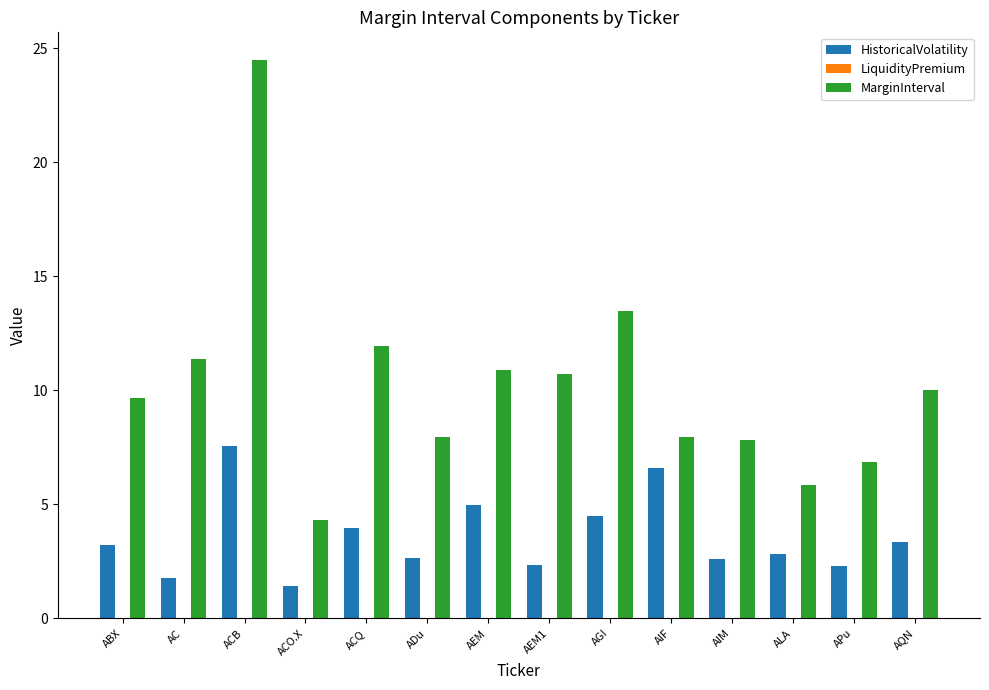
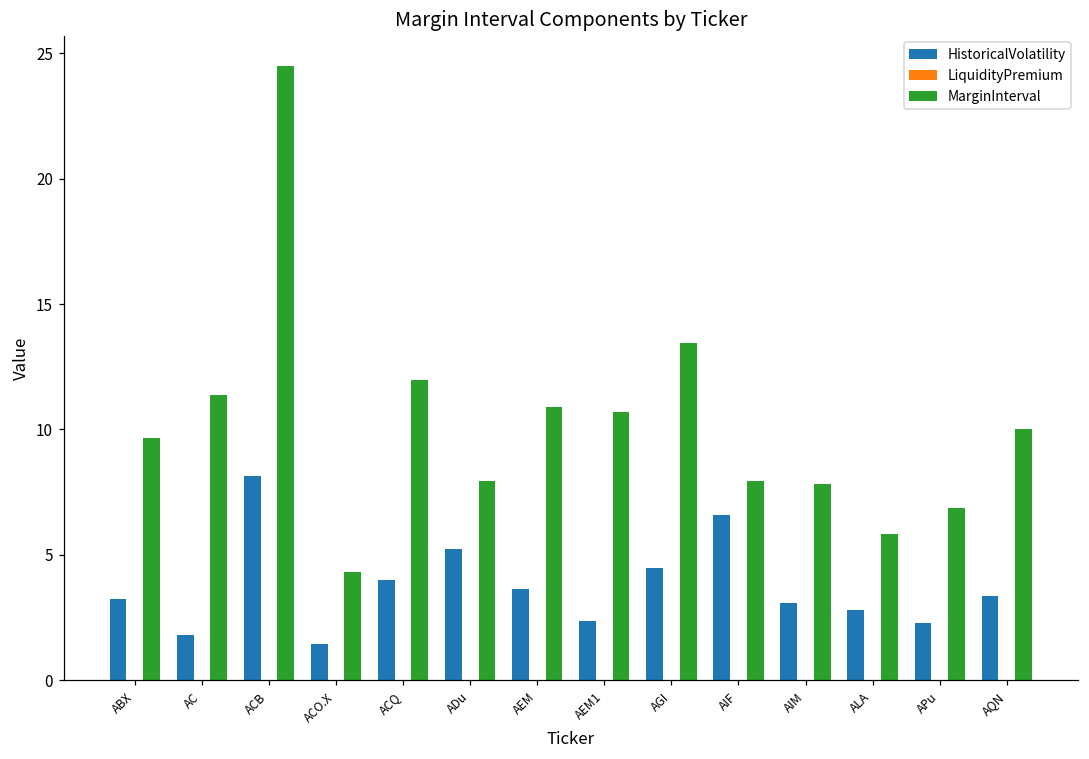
  {
    "HistoricalVolatility": {
      "ABX": 3.2,
      "AC": 1.8,
-     "ACB": 7.6,
+     "ACB": 8.2,
      "ACO.X": 1.4,
      "ACQ": 4.0,
-     "ADu": 2.7,
-     "AEM": 5.0,
+     "ADu": 5.2,
+     "AEM": 3.6,
      "AEM1": 2.4,
      "AGI": 4.5,
      "AIF": 6.6,
-     "AIM": 2.6,
+     "AIM": 3.1,
      "ALA": 2.8,
      "APu": 2.3,
      "AQN": 3.3
    },
    "LiquidityPremium": {
      "ABX": 0.0,
      "AC": 0.0,
      "ACB": 0.0,
      "ACO.X": 0.0,
      "ACQ": 0.0,
      "ADu": 0.0,
      "AEM": 0.0,
      "AEM1": 0.0,
      "AGI": 0.0,
      "AIF": 0.0,
      "AIM": 0.0,
      "ALA": 0.0,
      "APu": 0.0,
      "AQN": 0.0
    },
    "MarginInterval": {
      "ABX": 9.7,
      "AC": 11.4,
      "ACB": 24.5,
      "ACO.X": 4.3,
      "ACQ": 12.0,
      "ADu": 8.0,
      "AEM": 10.9,
      "AEM1": 10.7,
      "AGI": 13.5,
      "AIF": 7.9,
      "AIM": 7.8,
      "ALA": 5.8,
      "APu": 6.9,
      "AQN": 10.0
    }
  }
